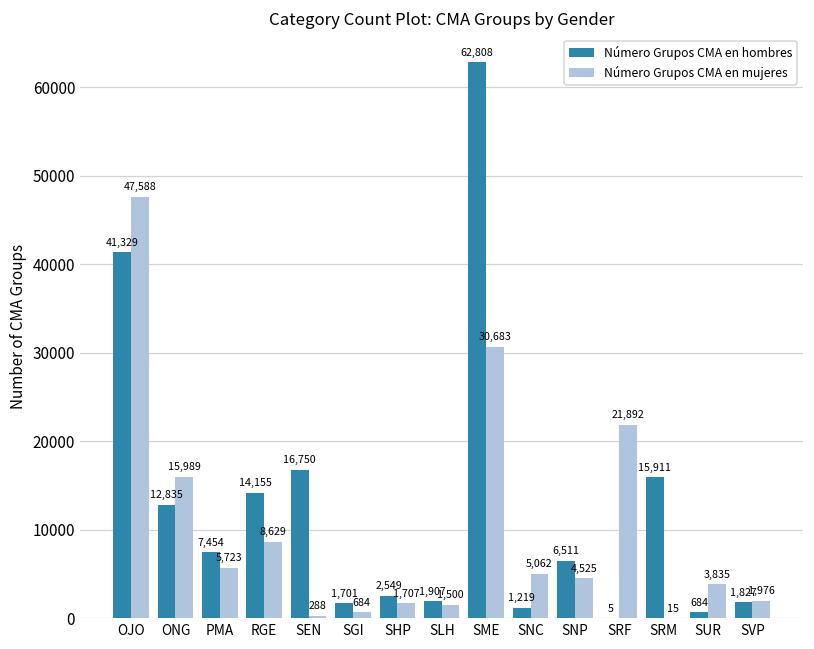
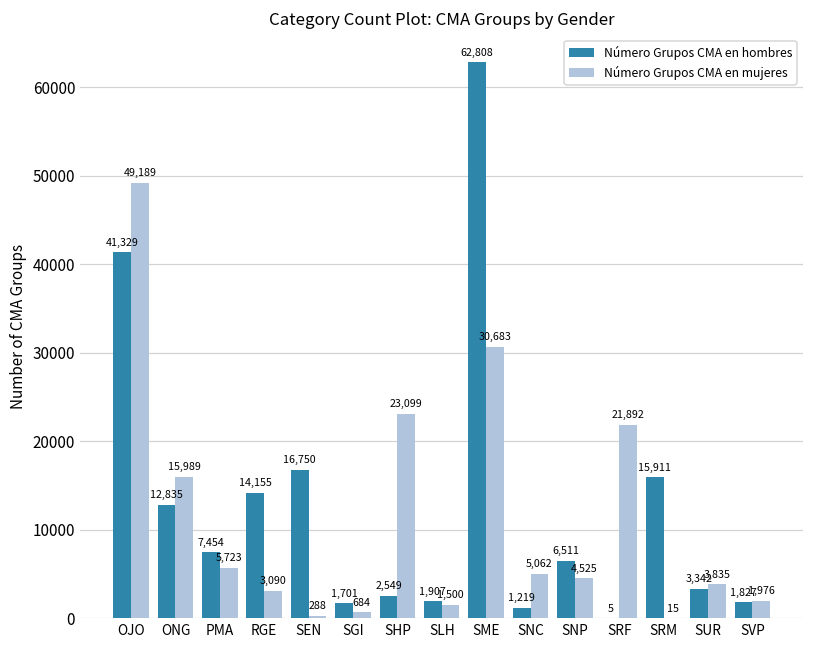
  {
    "Número Grupos CMA en hombres": {
      "OJO": "41,329",
      "ONG": "12,835",
      "PMA": "7,454",
      "RGE": "14,155",
      "SEN": "16,750",
      "SGI": "1,701",
      "SHP": "2,549",
      "SME": "62,808",
      "SNC": "1,219",
      "SNP": "6,511",
      "SRF": "5",
      "SRM": "15,911",
-     "SUR": "684"
+     "SUR": "3,342"
    },
    "Número Grupos CMA en mujeres": {
-     "OJO": "47,588",
+     "OJO": "49,189",
      "ONG": "15,989",
      "PMA": "5,723",
-     "RGE": "8,629",
+     "RGE": "3,090",
      "SEN": "288",
      "SGI": "684",
-     "SHP": "1,707",
+     "SHP": "23,099",
      "SME": "30,683",
      "SNC": "5,062",
      "SNP": "4,525",
      "SRF": "21,892",
      "SRM": "15"
    }
  }
